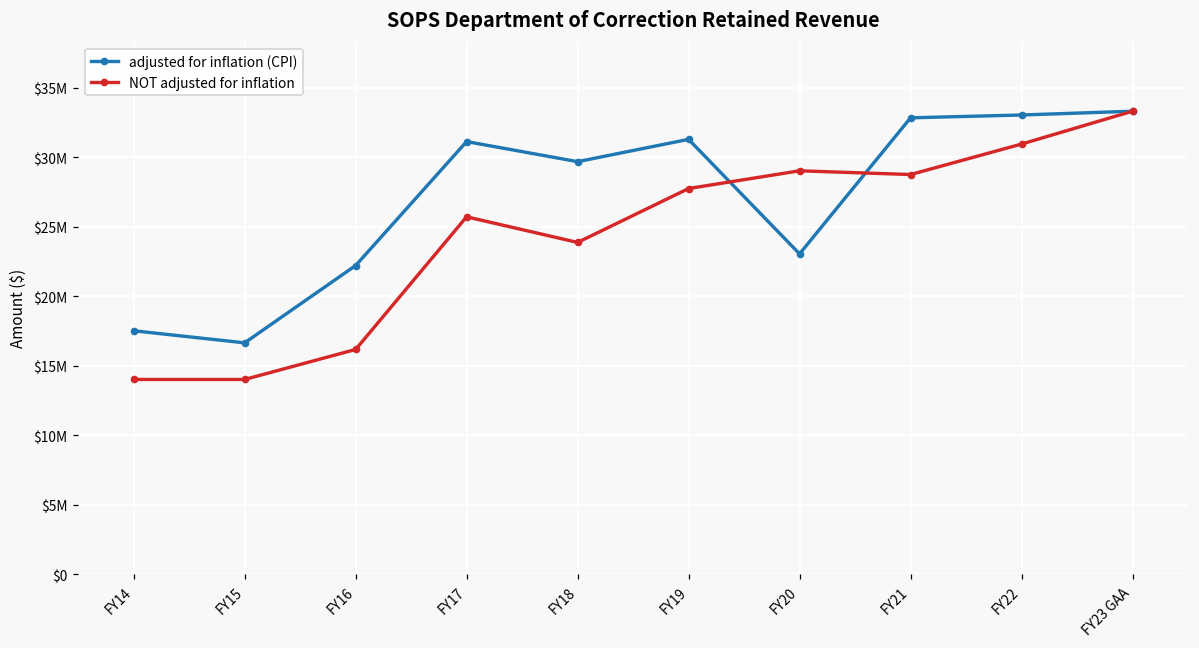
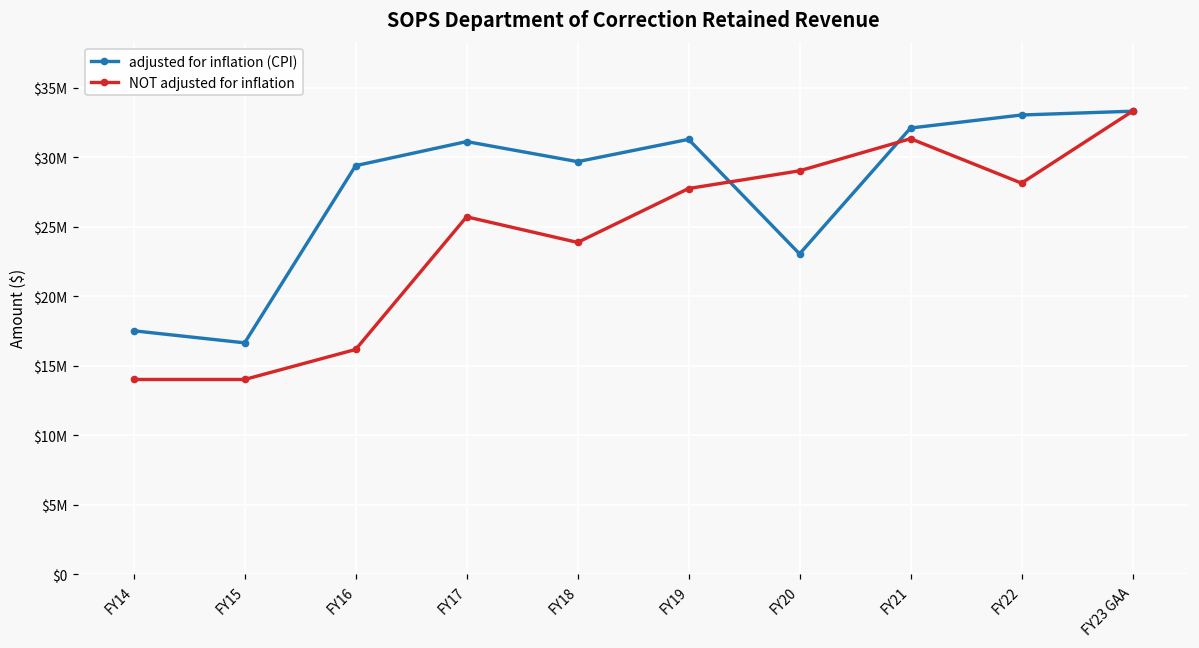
  {
    "adjusted for inflation (CPI)": {
      "FY14": "$17500000",
      "FY15": "$16600000",
-     "FY16": "$22200000",
+     "FY16": "$29400000",
      "FY17": "$31100000",
      "FY18": "$29700000",
      "FY19": "$31300000",
      "FY20": "$23000000",
-     "FY21": "$32800000",
+     "FY21": "$32100000",
      "FY22": "$33000000"
    },
    "NOT adjusted for inflation": {
      "FY14": "$14000000",
      "FY15": "$14000000",
      "FY16": "$16200000",
      "FY17": "$25700000",
      "FY18": "$23900000",
      "FY19": "$27700000",
      "FY20": "$29000000",
-     "FY21": "$28700000",
-     "FY22": "$30900000"
+     "FY21": "$31300000",
+     "FY22": "$28100000"
    }
  }
